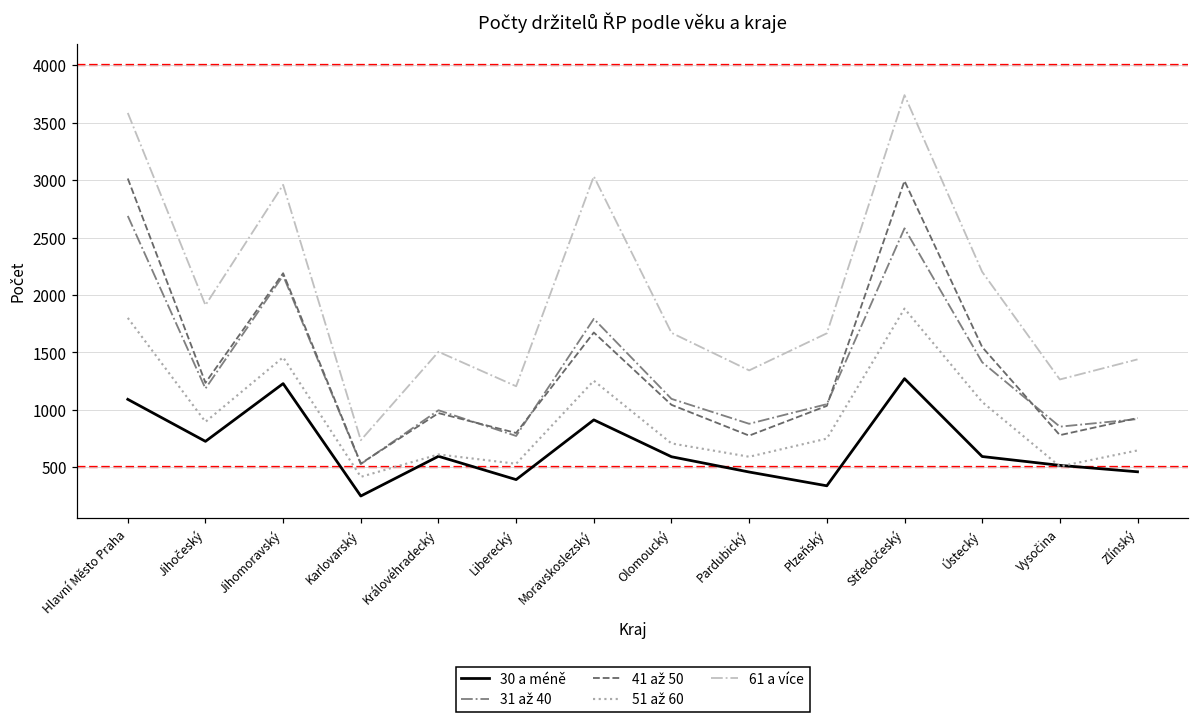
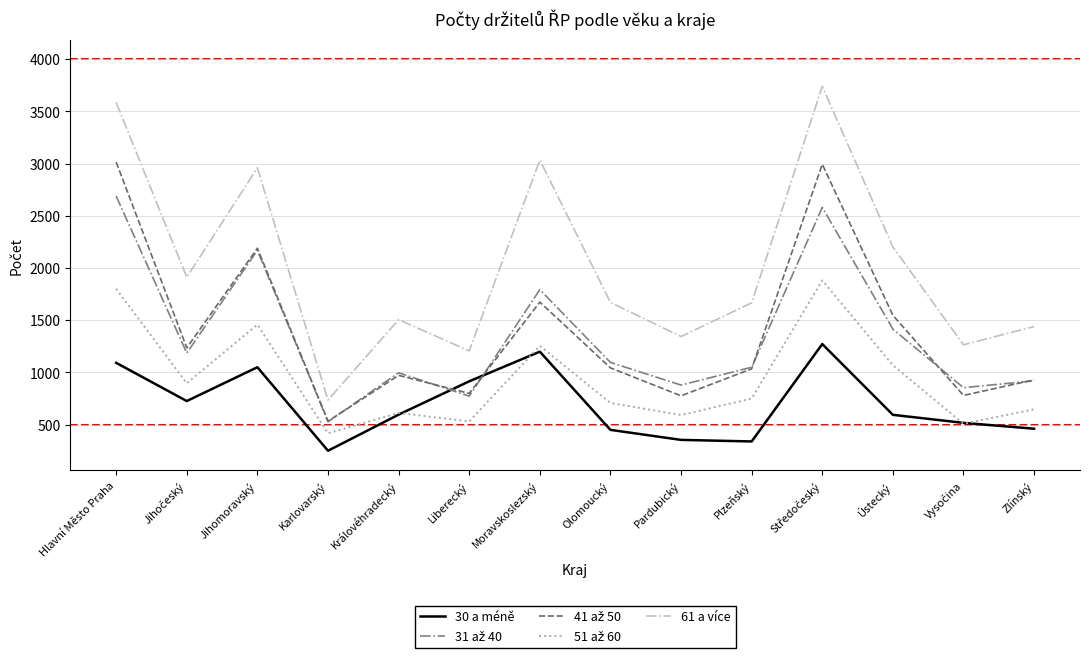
  {
    "30 a méně": {
      "Hlavní Město Praha": 1090,
      "Jihočeský": 730,
-     "Jihomoravský": 1230,
+     "Jihomoravský": 1050,
      "Karlovarský": 250,
-     "Liberecký": 390,
-     "Moravskoslezský": 910,
-     "Olomoucký": 590,
-     "Pardubický": 460,
+     "Liberecký": 920,
+     "Moravskoslezský": 1200,
+     "Olomoucký": 450,
+     "Pardubický": 350,
      "Plzeňský": 340,
      "Středočeský": 1270,
      "Ústecký": 590,
      "Zlínský": 460
    }
  }
